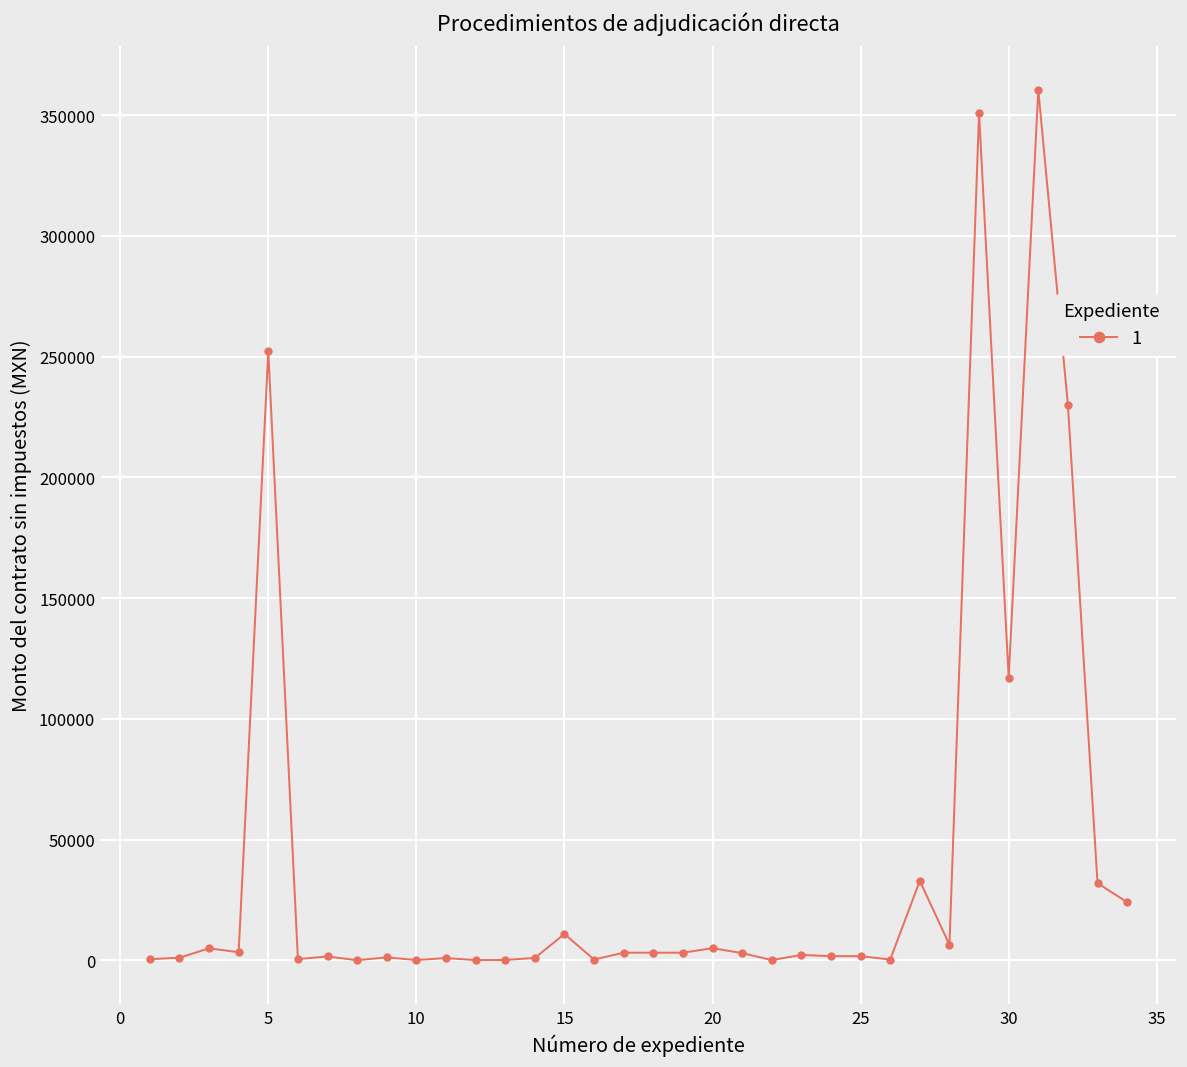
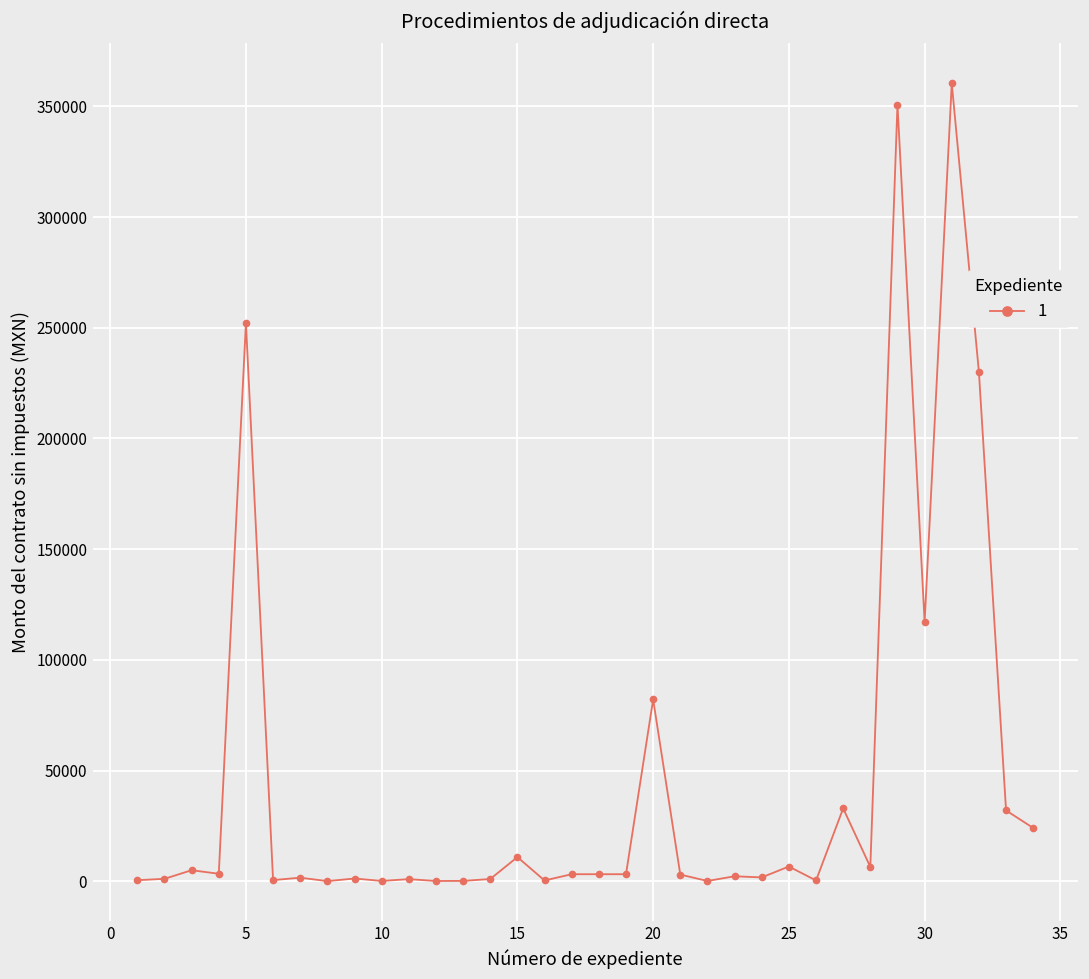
  {
    "5": 252000,
    "10": 0,
    "15": 11000,
-   "20": 5000,
-   "25": 2000,
+   "20": 82000,
+   "25": 7000,
    "30": 117000
  }
